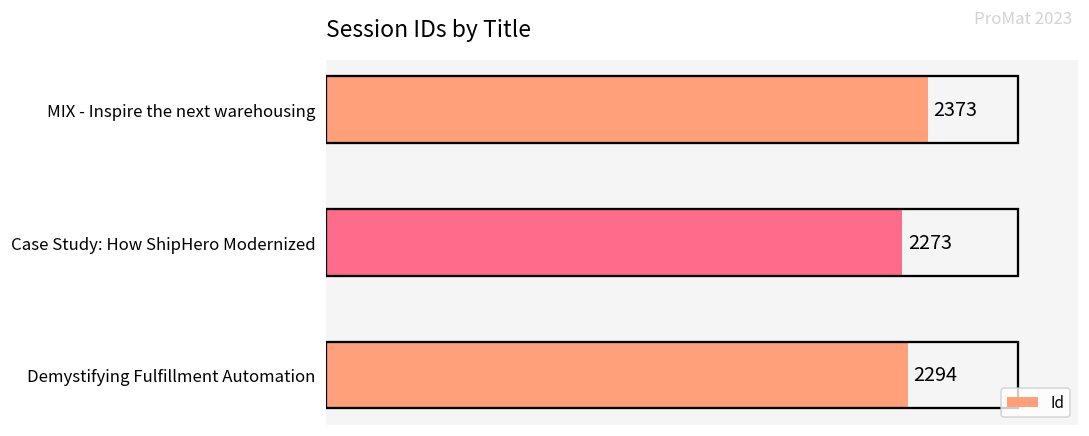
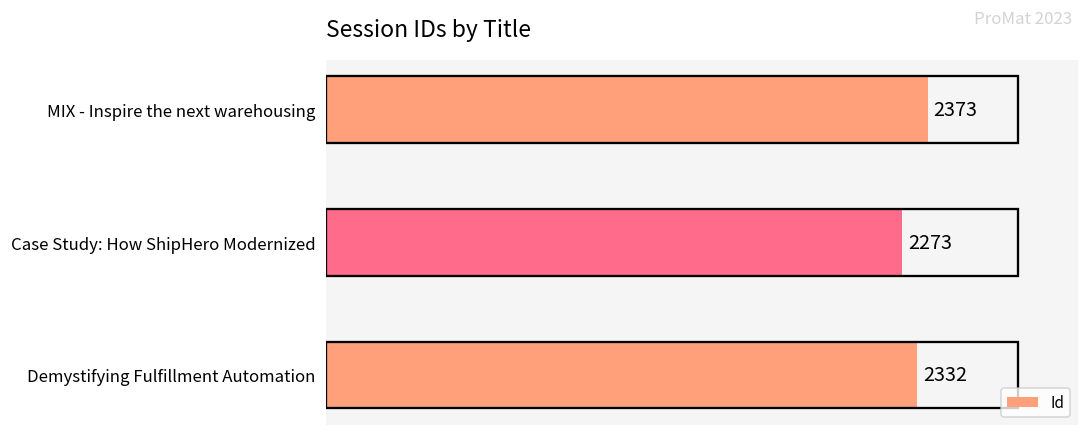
  {
    "MIX - Inspire the next warehousing": 2373,
    "Case Study: How ShipHero Modernized": 2273,
-   "Demystifying Fulfillment Automation": 2294
+   "Demystifying Fulfillment Automation": 2332
  }
